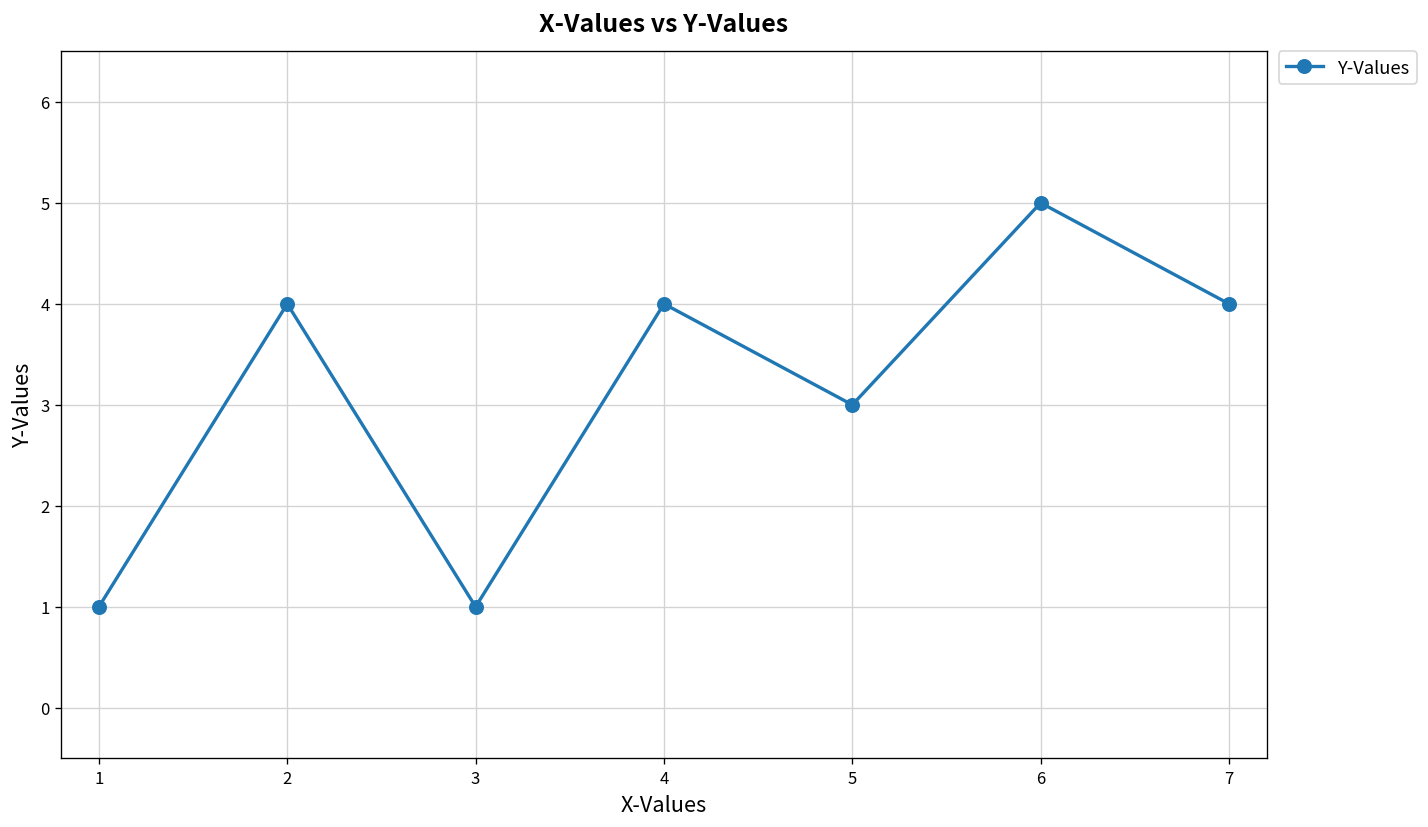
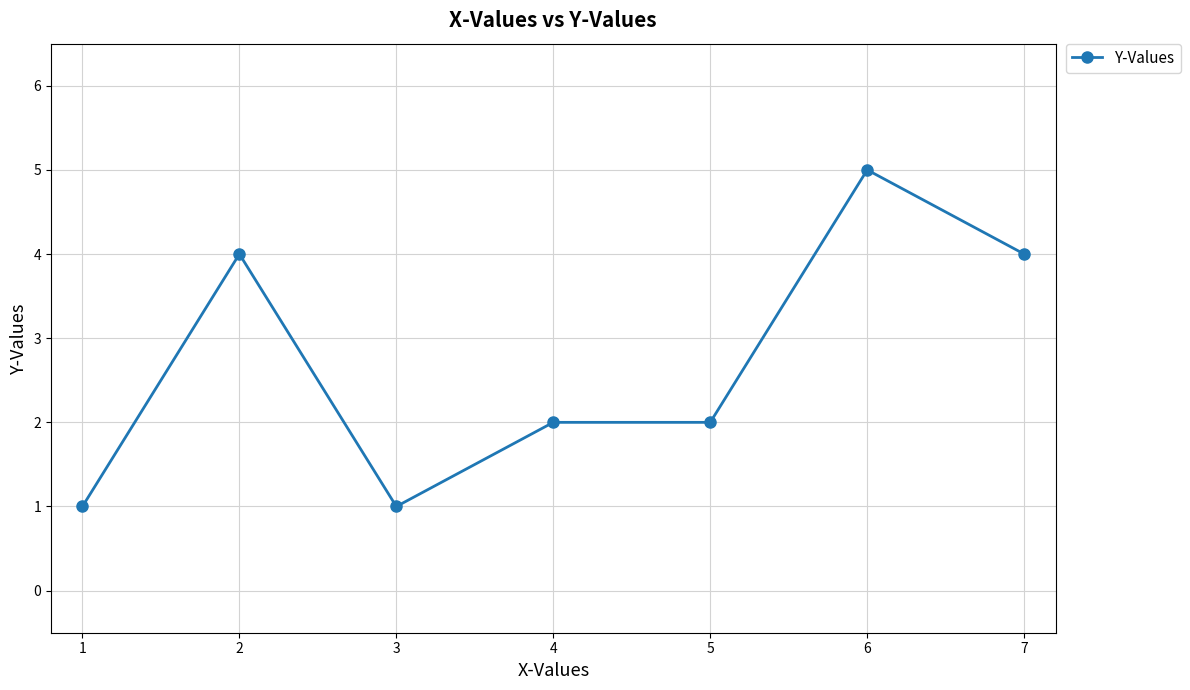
  {
    "1": 1,
    "2": 4,
    "3": 1,
-   "4": 4,
-   "5": 3,
+   "4": 2,
+   "5": 2,
    "6": 5,
    "7": 4
  }
